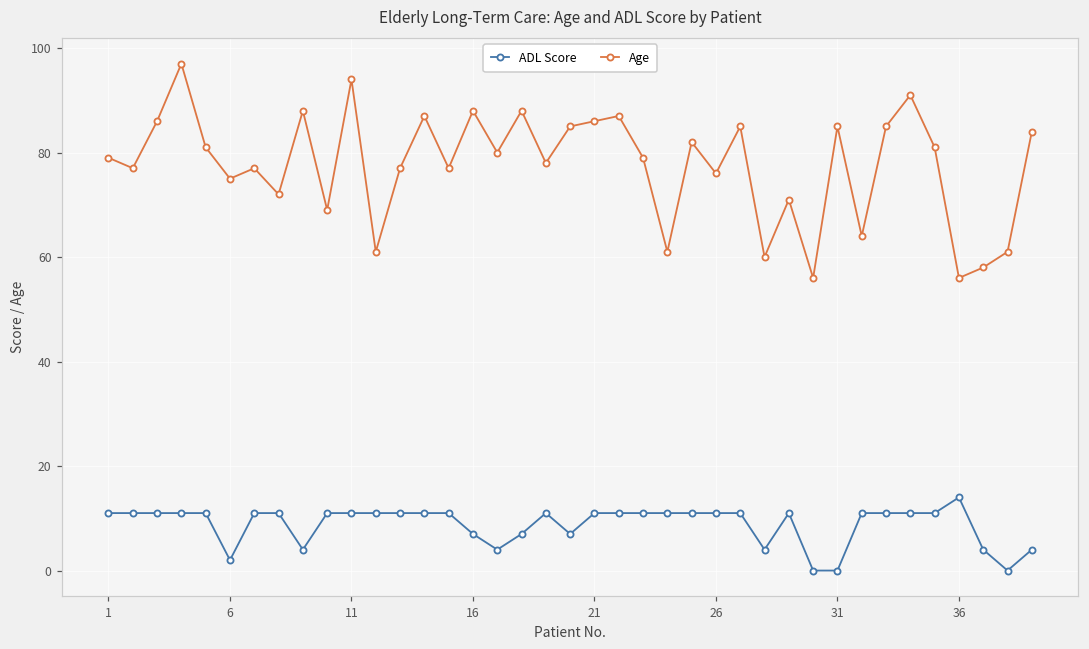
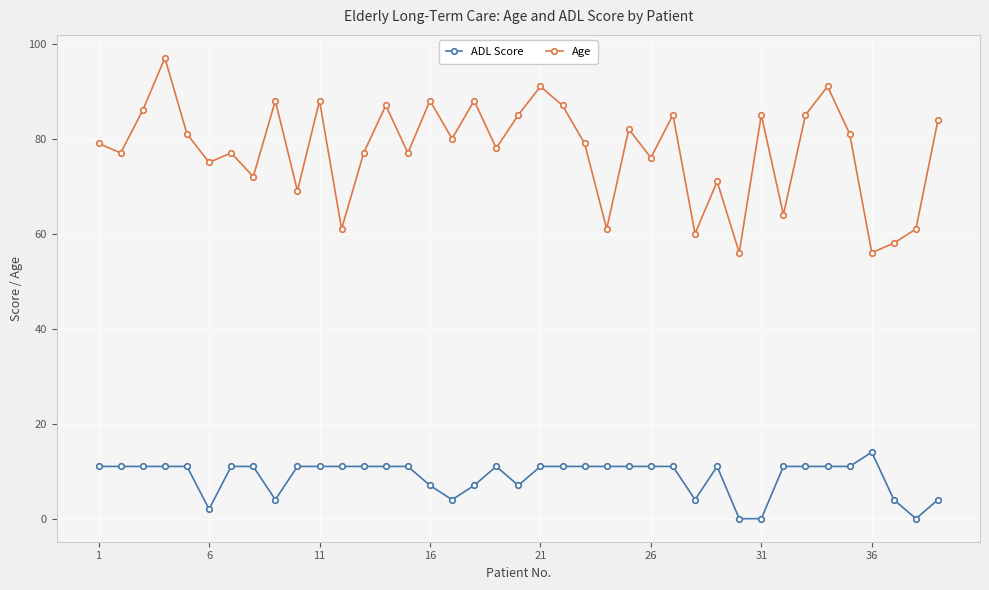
  {
    "ADL Score": {
      "1": 11,
      "6": 2,
      "11": 11,
      "16": 7,
      "21": 11,
      "26": 11,
      "31": 0,
      "36": 14
    },
    "Age": {
      "1": 79,
      "6": 75,
-     "11": 94,
+     "11": 88,
      "16": 88,
-     "21": 86,
+     "21": 91,
      "26": 76,
      "31": 85,
      "36": 56
    }
  }
